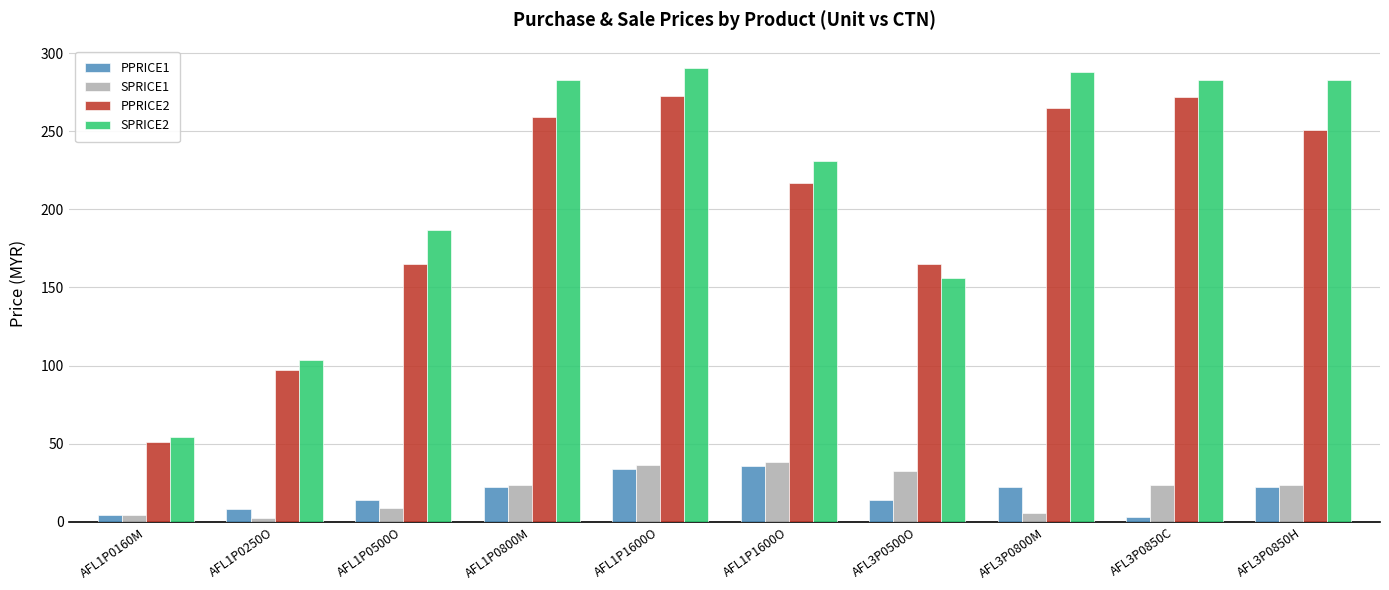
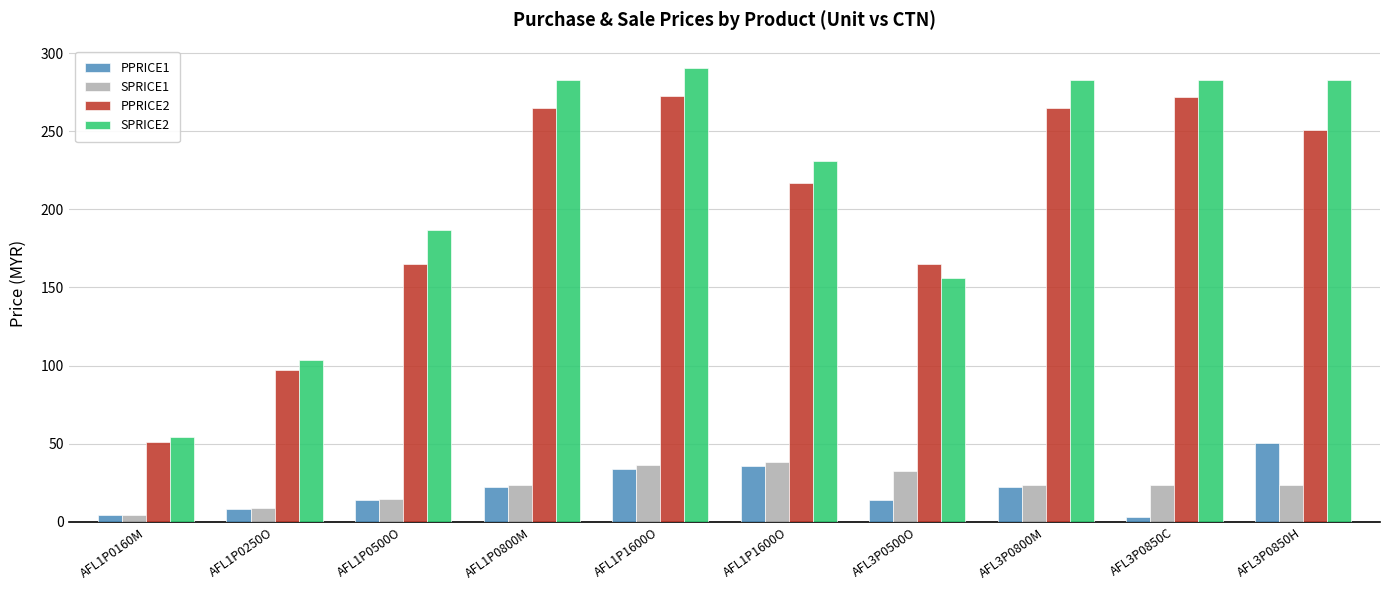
  {
    "PPRICE1": {
      "AFL1P0160M": 4,
      "AFL1P0250O": 8,
      "AFL1P0500O": 14,
      "AFL1P0800M": 22,
      "AFL3P0500O": 14,
      "AFL3P0800M": 22,
      "AFL3P0850C": 3,
-     "AFL3P0850H": 22
+     "AFL3P0850H": 51
    },
    "SPRICE1": {
      "AFL1P0160M": 5,
-     "AFL1P0250O": 3,
-     "AFL1P0500O": 9,
+     "AFL1P0250O": 9,
+     "AFL1P0500O": 15,
      "AFL1P0800M": 24,
      "AFL3P0500O": 33,
-     "AFL3P0800M": 5,
+     "AFL3P0800M": 24,
      "AFL3P0850C": 24,
      "AFL3P0850H": 24
    },
    "PPRICE2": {
      "AFL1P0160M": 51,
      "AFL1P0250O": 97,
      "AFL1P0500O": 165,
-     "AFL1P0800M": 259,
+     "AFL1P0800M": 265,
      "AFL3P0500O": 165,
      "AFL3P0800M": 265,
      "AFL3P0850C": 272,
      "AFL3P0850H": 251
    },
    "SPRICE2": {
      "AFL1P0160M": 55,
      "AFL1P0250O": 104,
      "AFL1P0500O": 187,
      "AFL1P0800M": 283,
      "AFL3P0500O": 156,
-     "AFL3P0800M": 288,
+     "AFL3P0800M": 283,
      "AFL3P0850C": 283,
      "AFL3P0850H": 283
    }
  }
